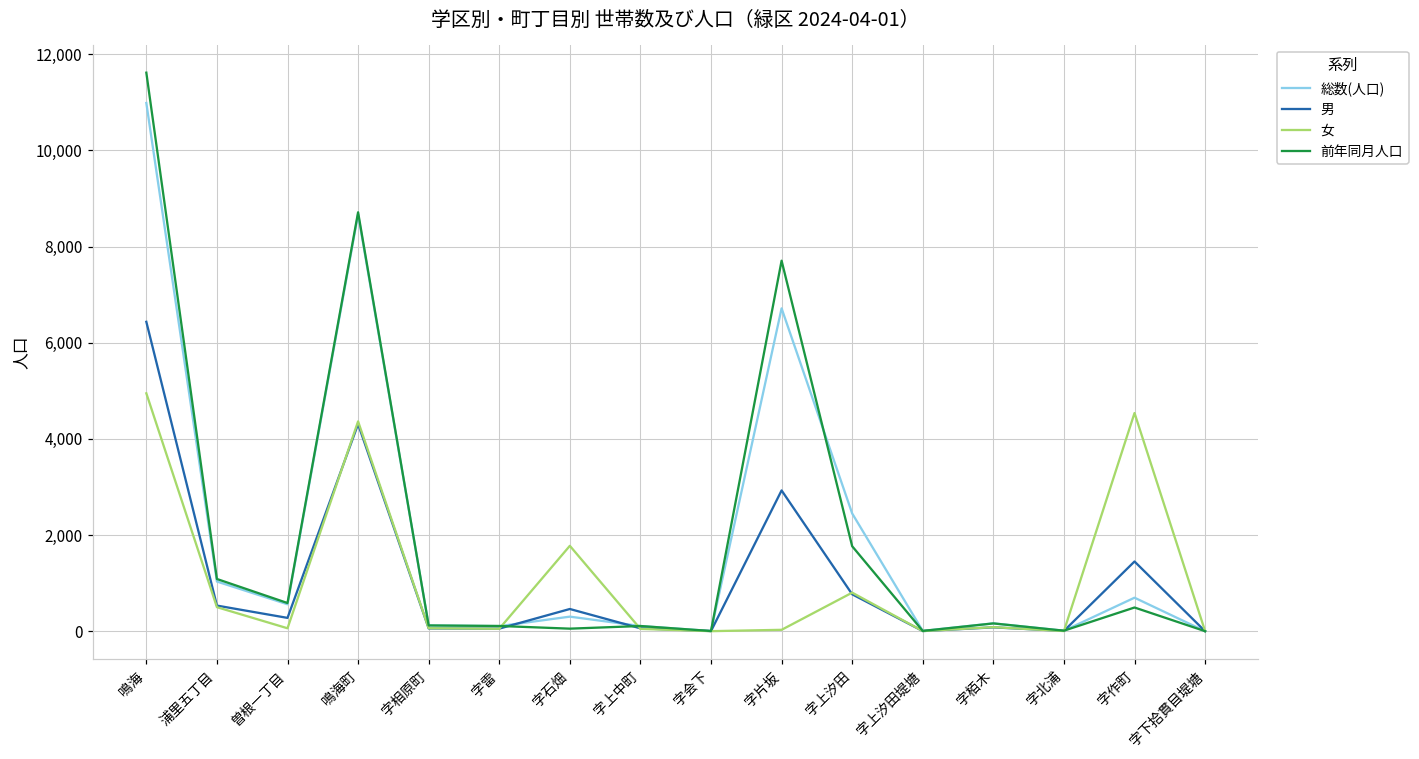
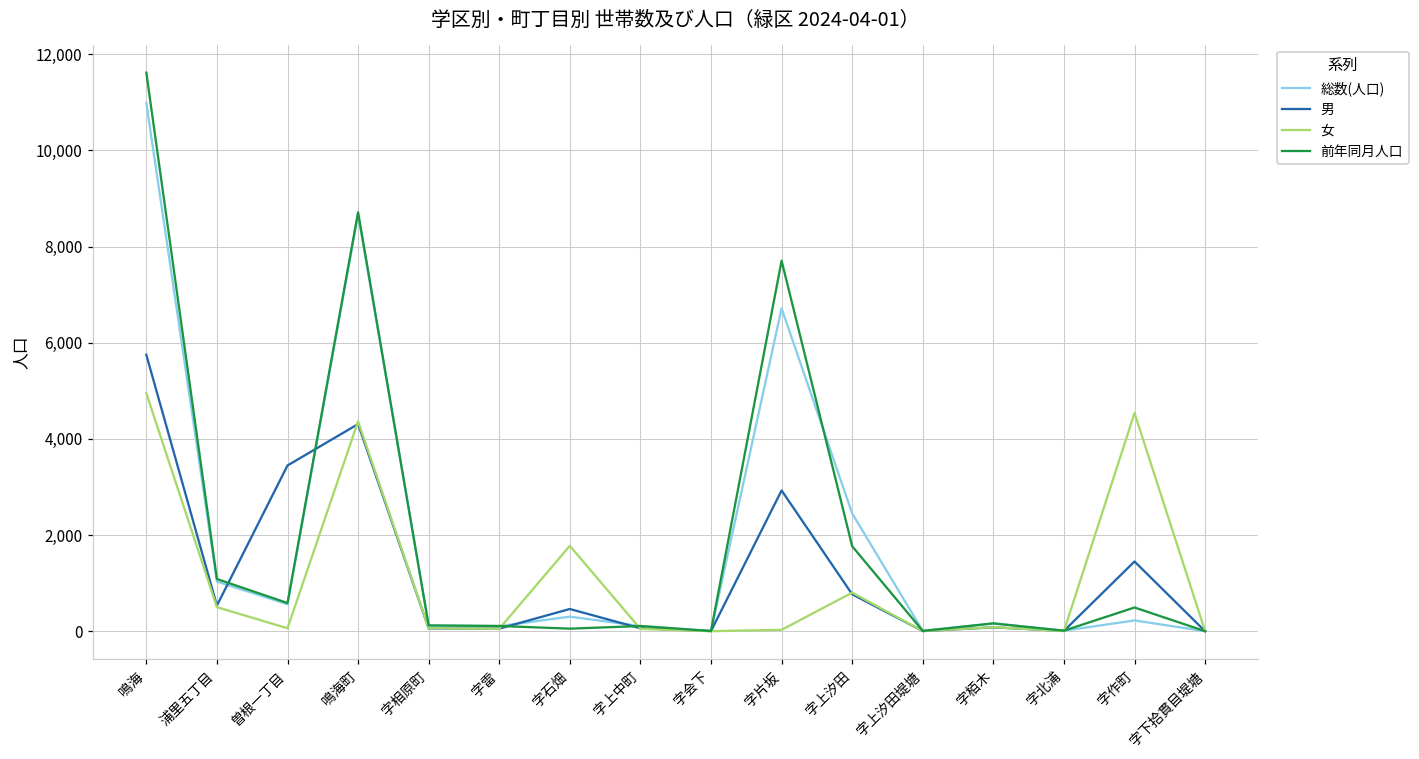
  {
    "総数(人口)": {
      "鳴海": "11,000",
      "字石畑": "300",
      "字片坂": "6,700",
      "字上汐田": "2,400",
-     "字作町": "700"
+     "字作町": "200"
    },
    "男": {
-     "鳴海": "6,400",
-     "曽根一丁目": "300",
+     "鳴海": "5,700",
+     "曽根一丁目": "3,400",
      "字石畑": "500",
      "字片坂": "2,900",
      "字作町": "1,500"
    },
    "女": {
      "鳴海": "4,900",
      "曽根一丁目": "100",
      "字石畑": "1,800",
      "字片坂": "0",
      "字作町": "4,500"
    },
    "前年同月人口": {
      "鳴海": "11,600",
      "字石畑": "100",
      "字片坂": "7,700",
      "字上汐田": "1,800",
      "字作町": "500"
    }
  }
